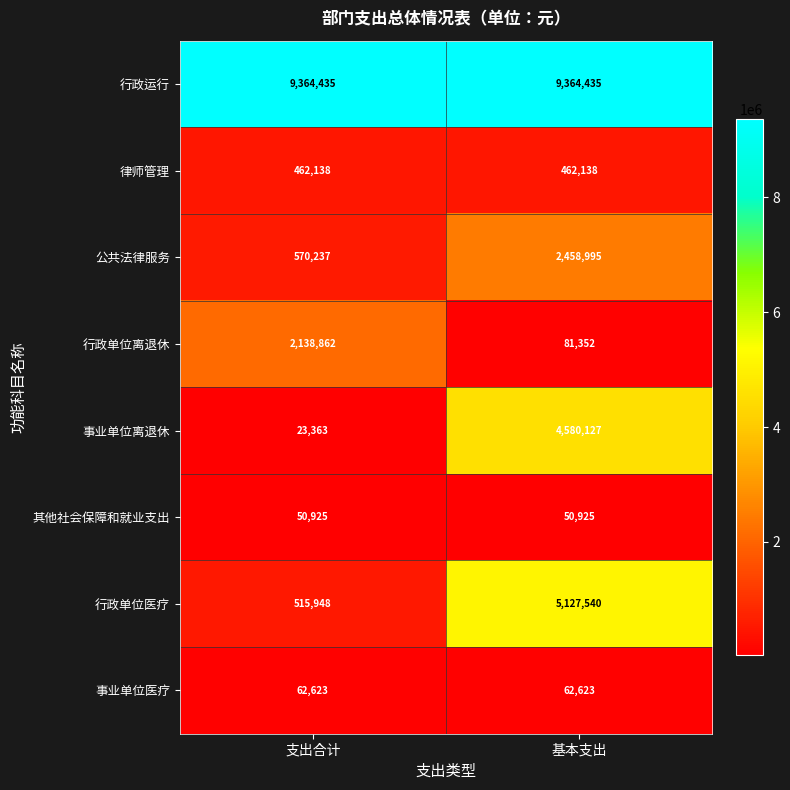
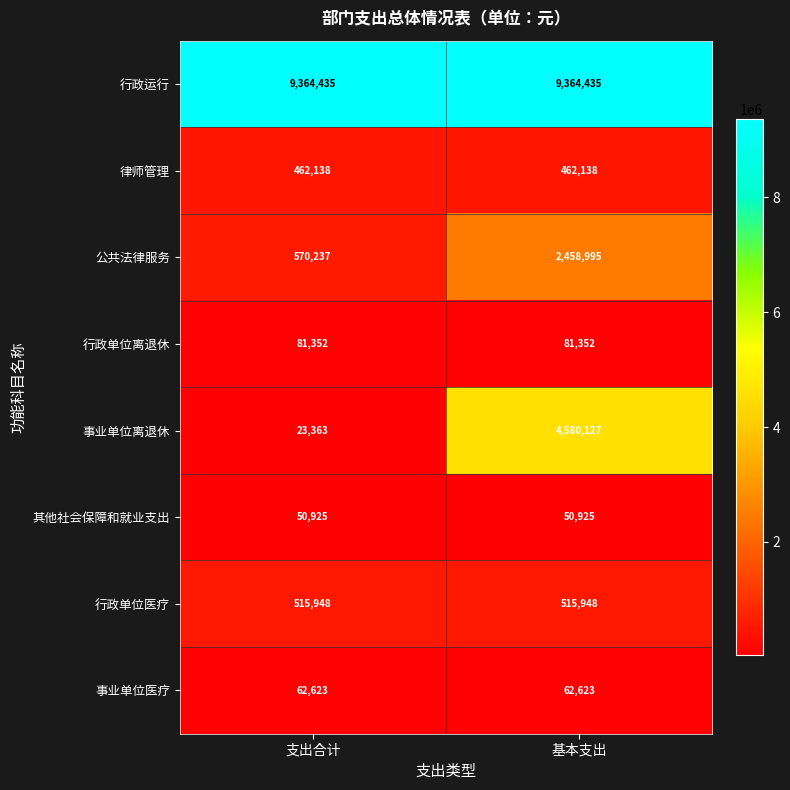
  {
    "行政运行": {
      "支出合计": "9,364,435",
      "基本支出": "9,364,435"
    },
    "律师管理": {
      "支出合计": "462,138",
      "基本支出": "462,138"
    },
    "公共法律服务": {
      "支出合计": "570,237",
      "基本支出": "2,458,995"
    },
    "行政单位离退休": {
-     "支出合计": "2,138,862",
+     "支出合计": "81,352",
      "基本支出": "81,352"
    },
    "事业单位离退休": {
      "支出合计": "23,363",
      "基本支出": "4,580,127"
    },
    "其他社会保障和就业支出": {
      "支出合计": "50,925",
      "基本支出": "50,925"
    },
    "行政单位医疗": {
      "支出合计": "515,948",
-     "基本支出": "5,127,540"
+     "基本支出": "515,948"
    },
    "事业单位医疗": {
      "支出合计": "62,623",
      "基本支出": "62,623"
    }
  }
